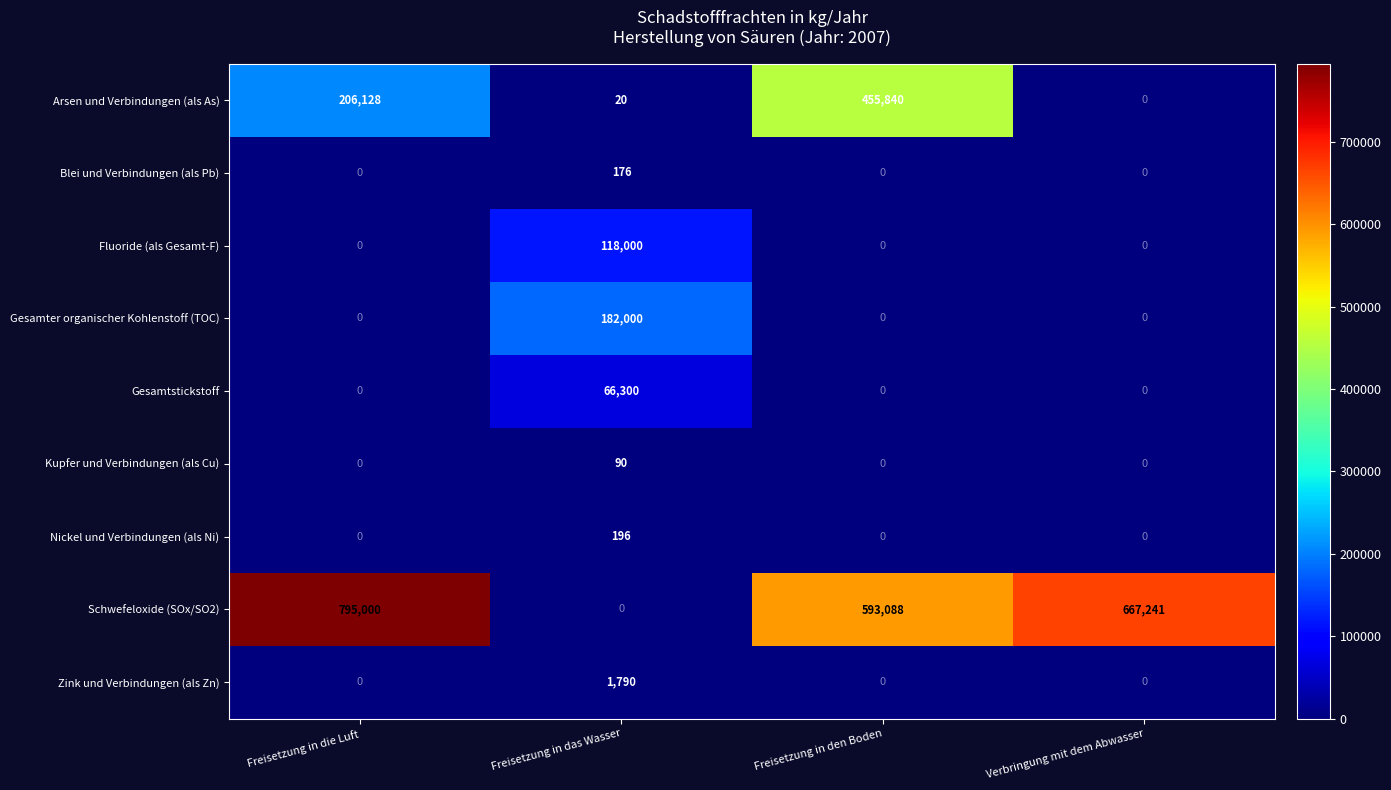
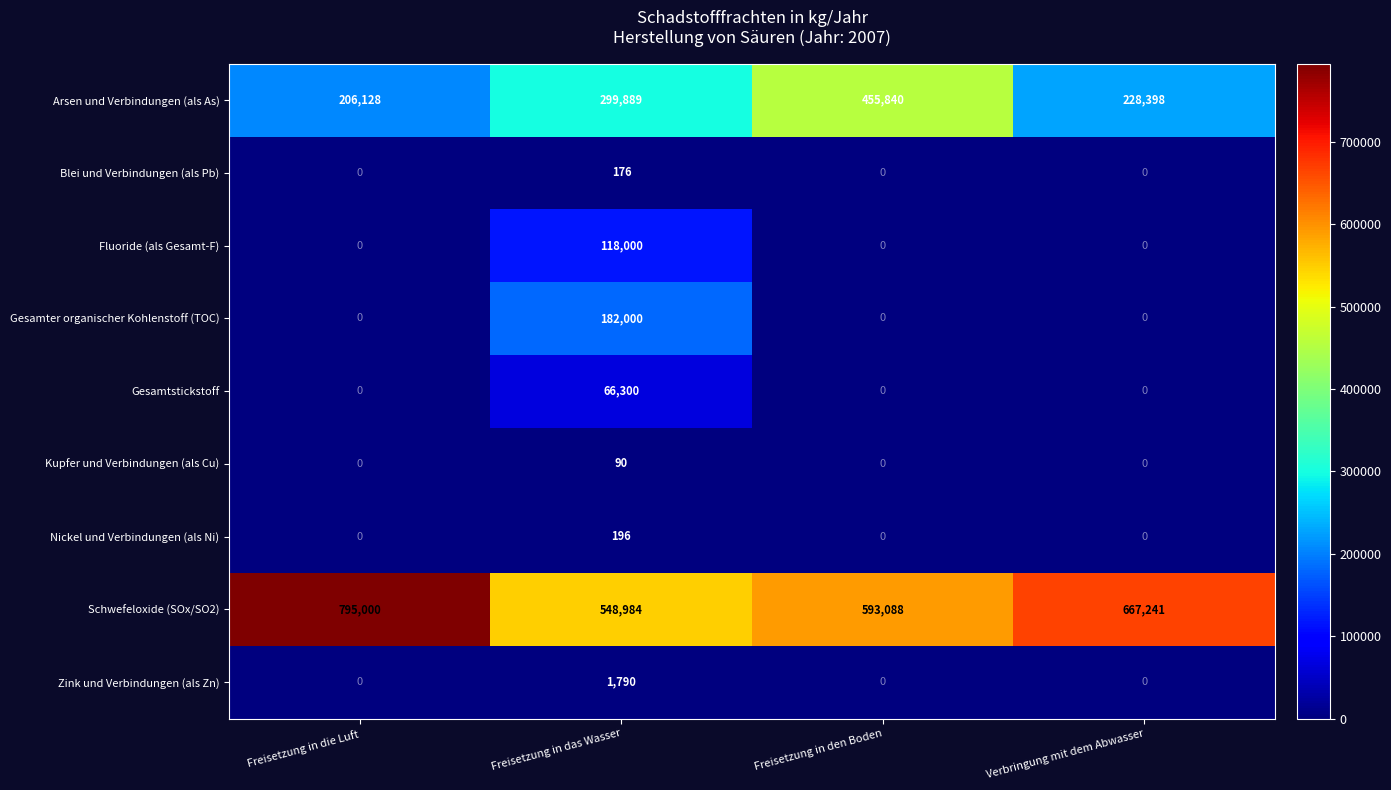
  {
    "Arsen und Verbindungen (als As)": {
      "Freisetzung in die Luft": "206,128",
-     "Freisetzung in das Wasser": "20",
+     "Freisetzung in das Wasser": "299,889",
      "Freisetzung in den Boden": "455,840",
-     "Verbringung mit dem Abwasser": "0"
+     "Verbringung mit dem Abwasser": "228,398"
    },
    "Blei und Verbindungen (als Pb)": {
      "Freisetzung in die Luft": "0",
      "Freisetzung in das Wasser": "176",
      "Freisetzung in den Boden": "0",
      "Verbringung mit dem Abwasser": "0"
    },
    "Fluoride (als Gesamt-F)": {
      "Freisetzung in die Luft": "0",
      "Freisetzung in das Wasser": "118,000",
      "Freisetzung in den Boden": "0",
      "Verbringung mit dem Abwasser": "0"
    },
    "Gesamter organischer Kohlenstoff (TOC)": {
      "Freisetzung in die Luft": "0",
      "Freisetzung in das Wasser": "182,000",
      "Freisetzung in den Boden": "0",
      "Verbringung mit dem Abwasser": "0"
    },
    "Gesamtstickstoff": {
      "Freisetzung in die Luft": "0",
      "Freisetzung in das Wasser": "66,300",
      "Freisetzung in den Boden": "0",
      "Verbringung mit dem Abwasser": "0"
    },
    "Kupfer und Verbindungen (als Cu)": {
      "Freisetzung in die Luft": "0",
      "Freisetzung in das Wasser": "90",
      "Freisetzung in den Boden": "0",
      "Verbringung mit dem Abwasser": "0"
    },
    "Nickel und Verbindungen (als Ni)": {
      "Freisetzung in die Luft": "0",
      "Freisetzung in das Wasser": "196",
      "Freisetzung in den Boden": "0",
      "Verbringung mit dem Abwasser": "0"
    },
    "Schwefeloxide (SOx/SO2)": {
      "Freisetzung in die Luft": "795,000",
-     "Freisetzung in das Wasser": "0",
+     "Freisetzung in das Wasser": "548,984",
      "Freisetzung in den Boden": "593,088",
      "Verbringung mit dem Abwasser": "667,241"
    },
    "Zink und Verbindungen (als Zn)": {
      "Freisetzung in die Luft": "0",
      "Freisetzung in das Wasser": "1,790",
      "Freisetzung in den Boden": "0",
      "Verbringung mit dem Abwasser": "0"
    }
  }
